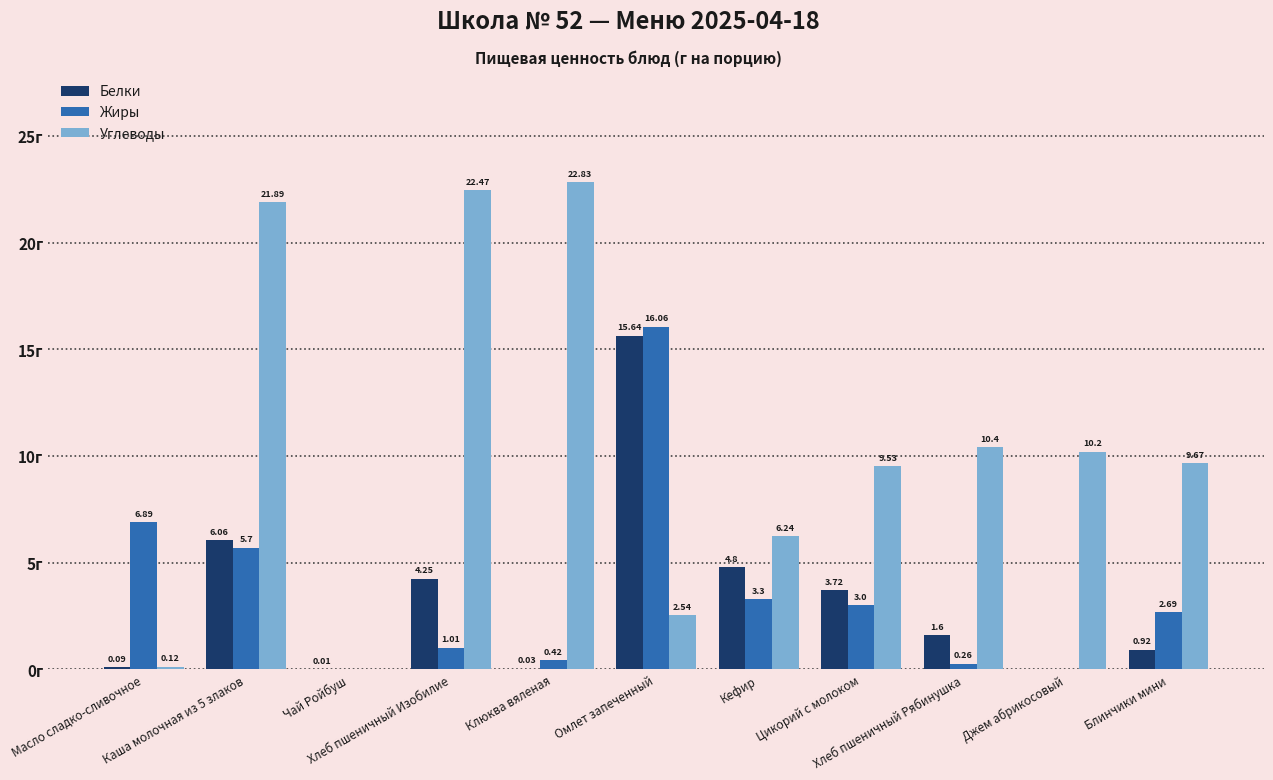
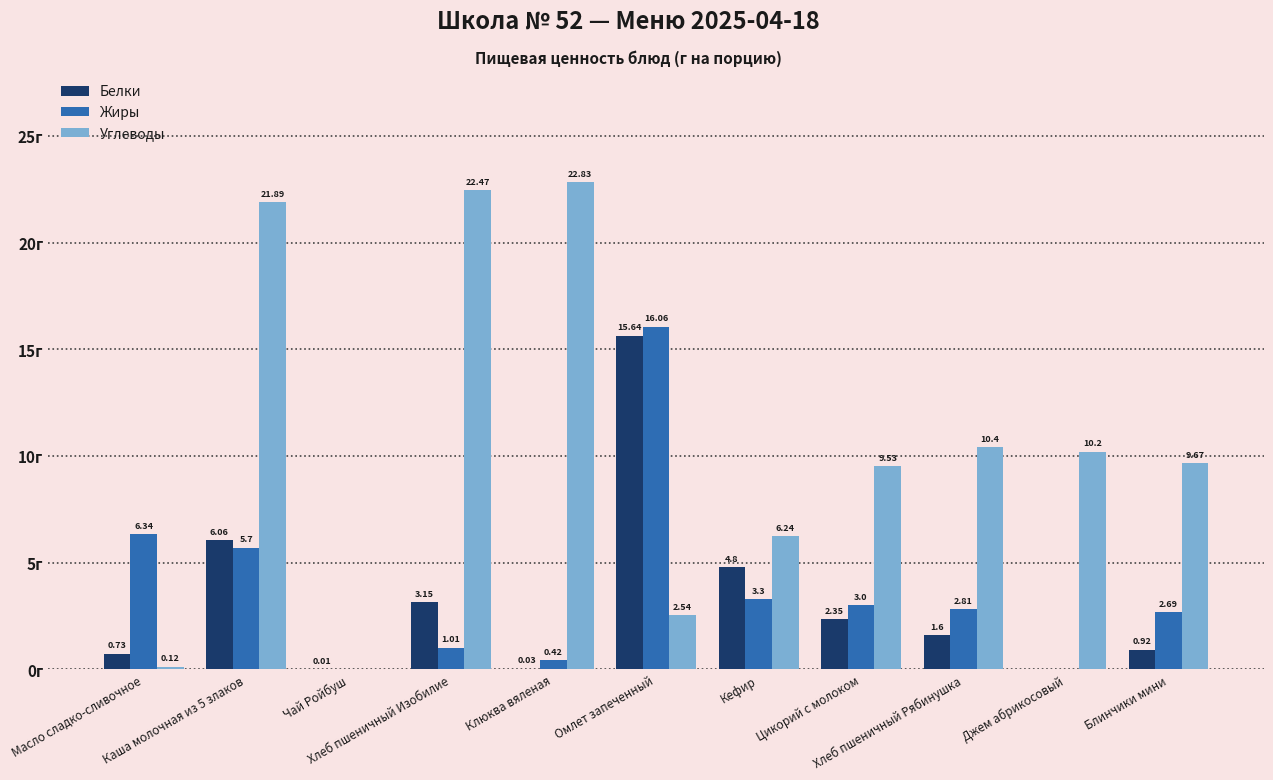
  {
    "Белки": {
-     "Масло сладко-сливочное": 0.09,
+     "Масло сладко-сливочное": 0.73,
      "Каша молочная из 5 злаков": 6.06,
      "Чай Ройбуш": 0.01,
-     "Хлеб пшеничный Изобилие": 4.25,
+     "Хлеб пшеничный Изобилие": 3.15,
      "Клюква вяленая": 0.03,
      "Омлет запеченный": 15.64,
      "Кефир": 4.8,
-     "Цикорий с молоком": 3.72,
+     "Цикорий с молоком": 2.35,
      "Хлеб пшеничный Рябинушка": 1.6,
      "Блинчики мини": 0.92
    },
    "Жиры": {
-     "Масло сладко-сливочное": 6.89,
+     "Масло сладко-сливочное": 6.34,
      "Каша молочная из 5 злаков": 5.7,
      "Хлеб пшеничный Изобилие": 1.01,
      "Клюква вяленая": 0.42,
      "Омлет запеченный": 16.06,
      "Кефир": 3.3,
      "Цикорий с молоком": 3.0,
-     "Хлеб пшеничный Рябинушка": 0.26,
+     "Хлеб пшеничный Рябинушка": 2.81,
      "Блинчики мини": 2.69
    },
    "Углеводы": {
      "Масло сладко-сливочное": 0.12,
      "Каша молочная из 5 злаков": 21.89,
      "Хлеб пшеничный Изобилие": 22.47,
      "Клюква вяленая": 22.83,
      "Омлет запеченный": 2.54,
      "Кефир": 6.24,
      "Цикорий с молоком": 9.53,
      "Хлеб пшеничный Рябинушка": 10.4,
      "Джем абрикосовый": 10.2,
      "Блинчики мини": 9.67
    }
  }
